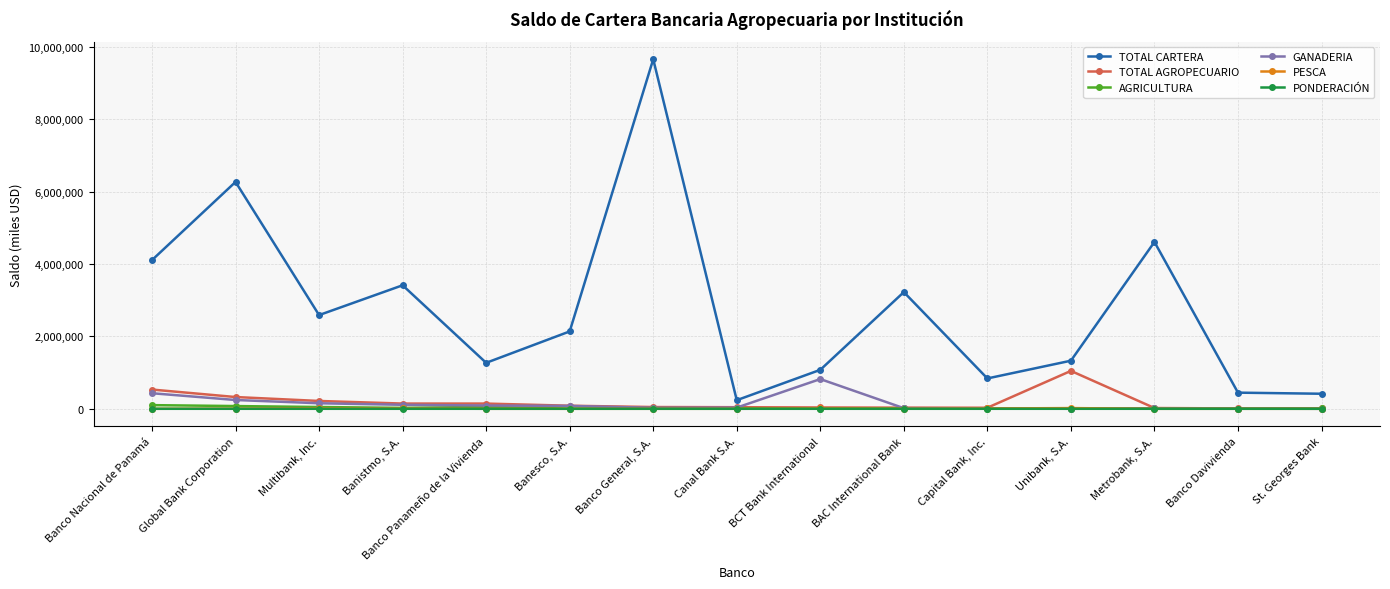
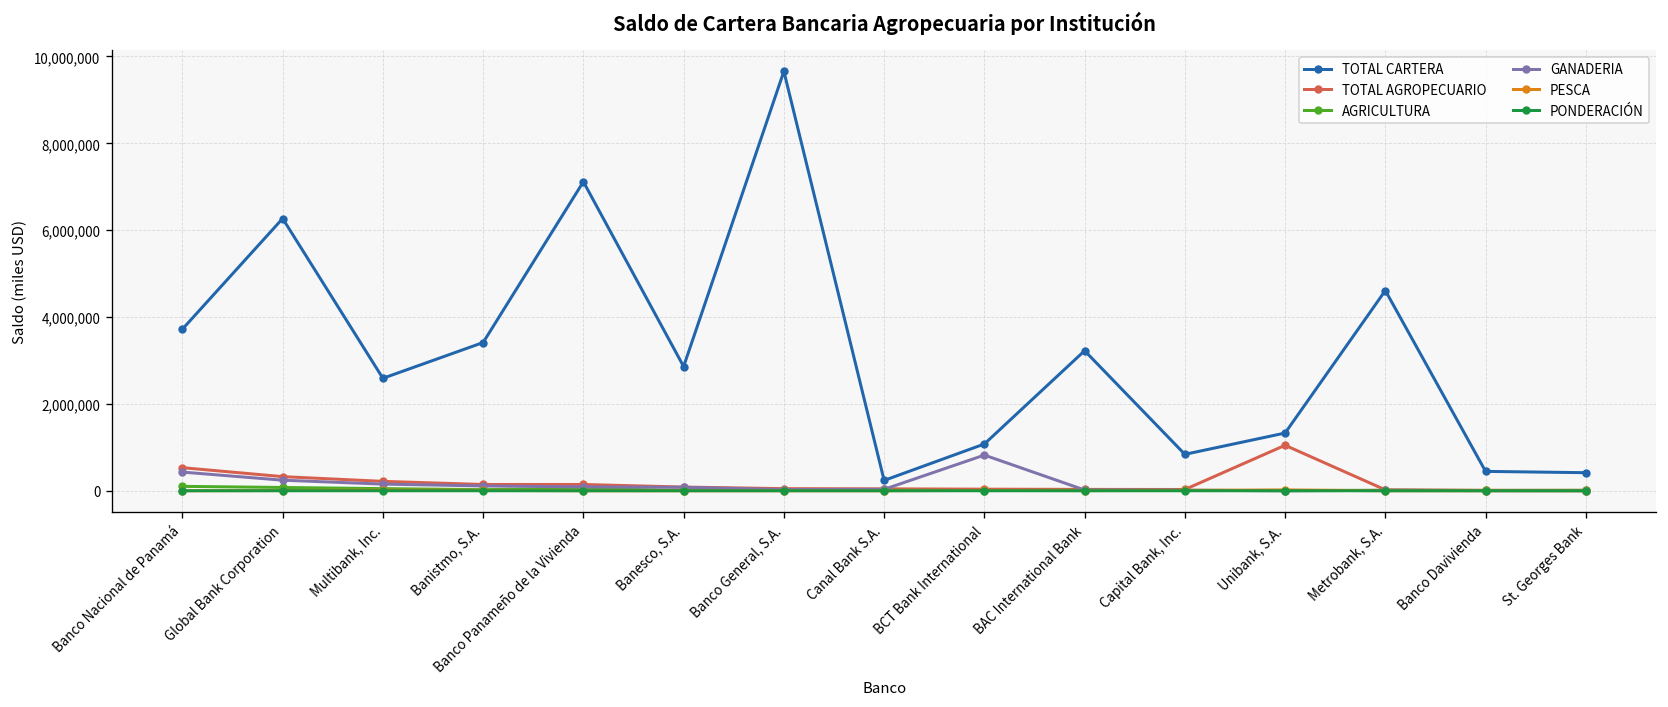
  {
    "TOTAL CARTERA": {
-     "Banco Nacional de Panamá": "4,100,000",
+     "Banco Nacional de Panamá": "3,700,000",
      "Global Bank Corporation": "6,300,000",
      "Multibank, Inc.": "2,600,000",
      "Banistmo, S.A.": "3,400,000",
-     "Banco Panameño de la Vivienda": "1,300,000",
-     "Banesco, S.A.": "2,100,000",
+     "Banco Panameño de la Vivienda": "7,100,000",
+     "Banesco, S.A.": "2,900,000",
      "Banco General, S.A.": "9,700,000",
      "Canal Bank S.A.": "200,000",
      "BCT Bank International": "1,100,000",
      "BAC International Bank": "3,200,000",
      "Capital Bank, Inc.": "800,000",
      "Unibank, S.A.": "1,300,000",
      "Metrobank, S.A.": "4,600,000",
      "Banco Davivienda": "400,000",
      "St. Georges Bank": "400,000"
    },
    "TOTAL AGROPECUARIO": {
      "Banco Nacional de Panamá": "500,000",
      "Global Bank Corporation": "300,000",
      "Unibank, S.A.": "1,000,000"
    },
    "AGRICULTURA": {
      "Banco Nacional de Panamá": "100,000"
    },
    "GANADERIA": {
      "Banco Nacional de Panamá": "400,000",
      "Global Bank Corporation": "200,000",
      "BCT Bank International": "800,000"
    }
  }
